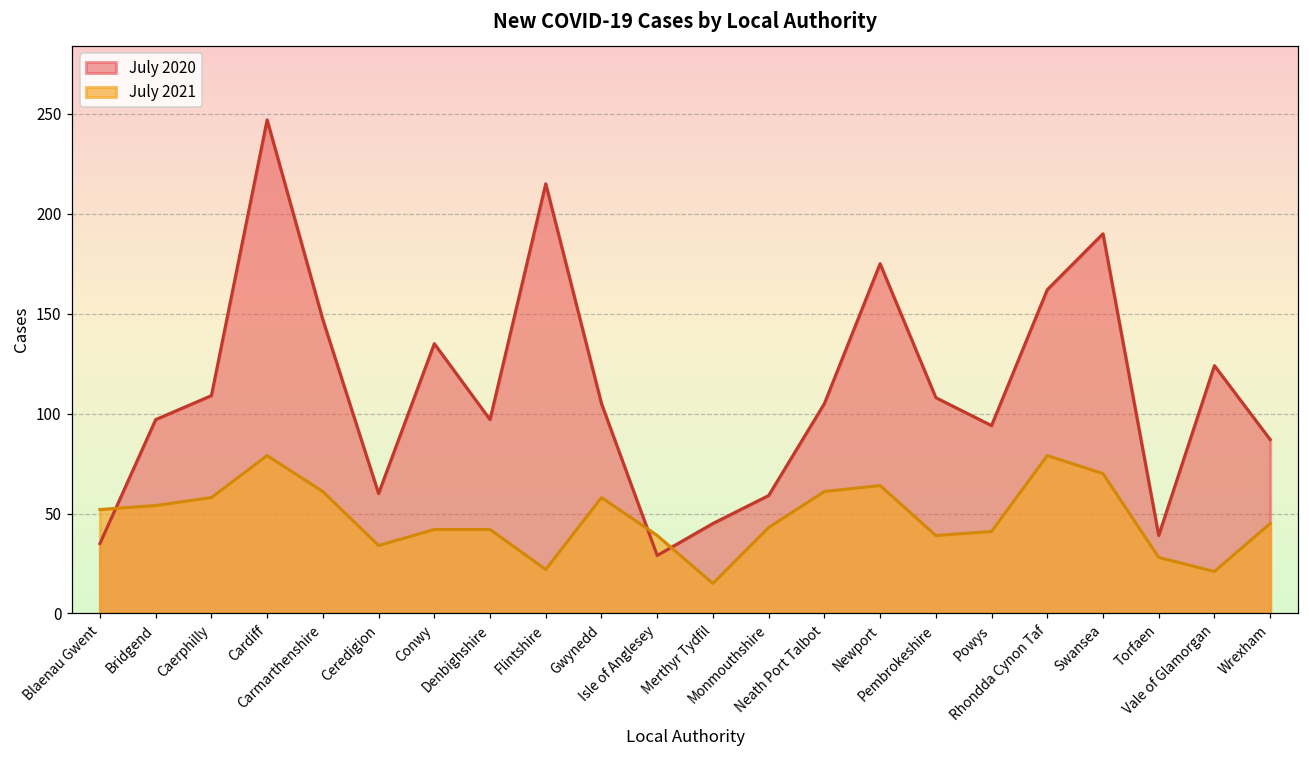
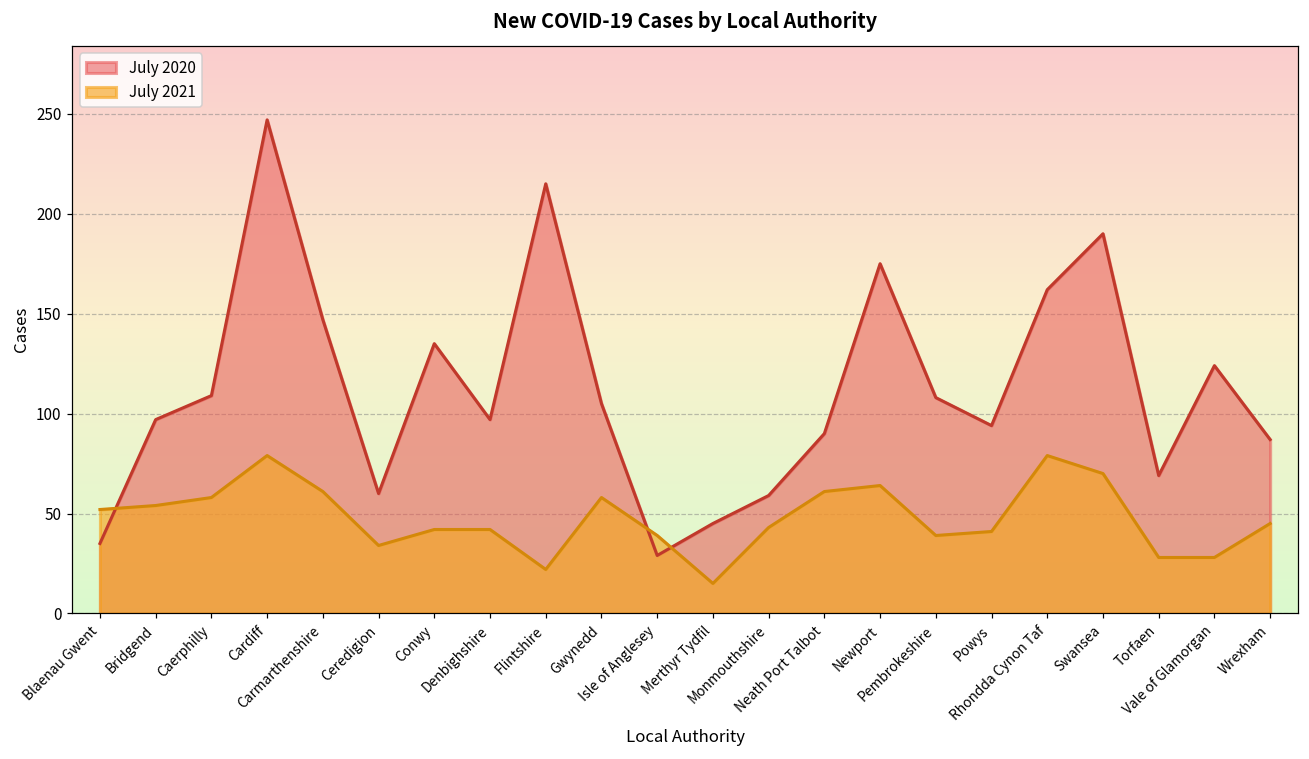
  {
    "July 2020": {
      "Blaenau Gwent": 35,
      "Bridgend": 97,
      "Caerphilly": 109,
      "Cardiff": 247,
      "Carmarthenshire": 147,
      "Ceredigion": 60,
      "Conwy": 135,
      "Denbighshire": 97,
      "Flintshire": 215,
      "Gwynedd": 105,
      "Isle of Anglesey": 29,
      "Merthyr Tydfil": 45,
      "Monmouthshire": 59,
-     "Neath Port Talbot": 105,
+     "Neath Port Talbot": 90,
      "Newport": 175,
      "Pembrokeshire": 108,
      "Powys": 94,
      "Rhondda Cynon Taf": 162,
      "Swansea": 190,
-     "Torfaen": 39,
+     "Torfaen": 69,
      "Vale of Glamorgan": 124,
      "Wrexham": 87
    },
    "July 2021": {
      "Blaenau Gwent": 52,
      "Bridgend": 54,
      "Caerphilly": 58,
      "Cardiff": 79,
      "Carmarthenshire": 61,
      "Ceredigion": 34,
      "Conwy": 42,
      "Denbighshire": 42,
      "Flintshire": 22,
      "Gwynedd": 58,
      "Isle of Anglesey": 39,
      "Merthyr Tydfil": 15,
      "Monmouthshire": 43,
      "Neath Port Talbot": 61,
      "Newport": 64,
      "Pembrokeshire": 39,
      "Powys": 41,
      "Rhondda Cynon Taf": 79,
      "Swansea": 70,
      "Torfaen": 28,
-     "Vale of Glamorgan": 21,
+     "Vale of Glamorgan": 28,
      "Wrexham": 45
    }
  }
